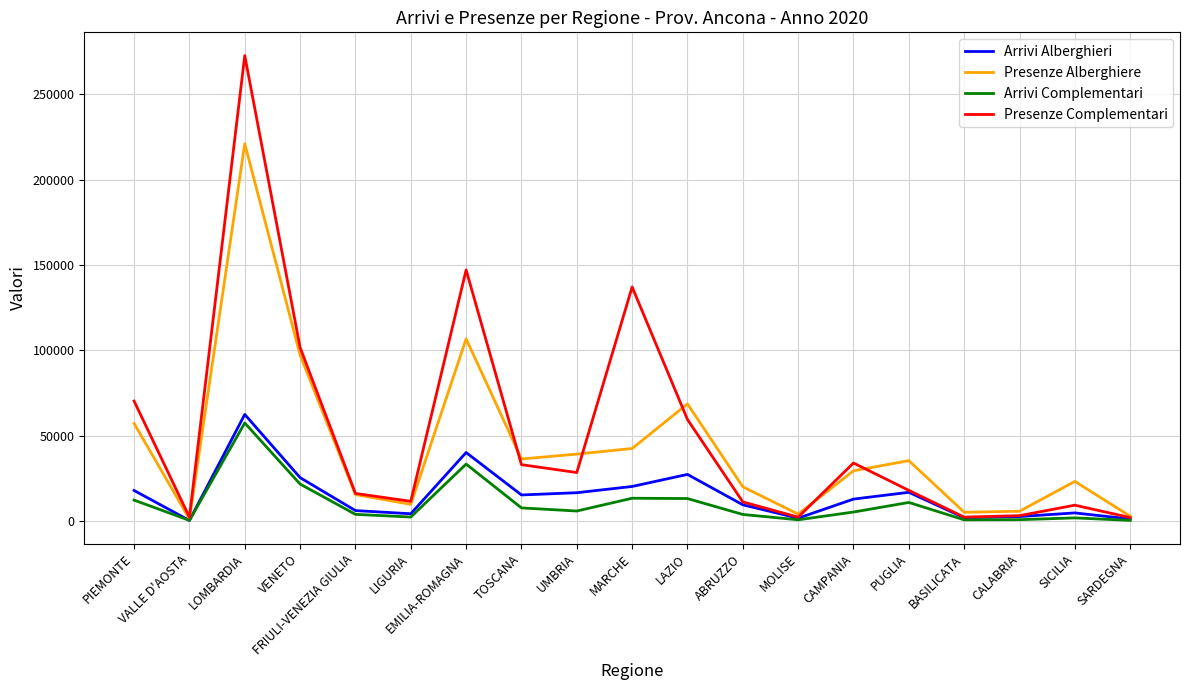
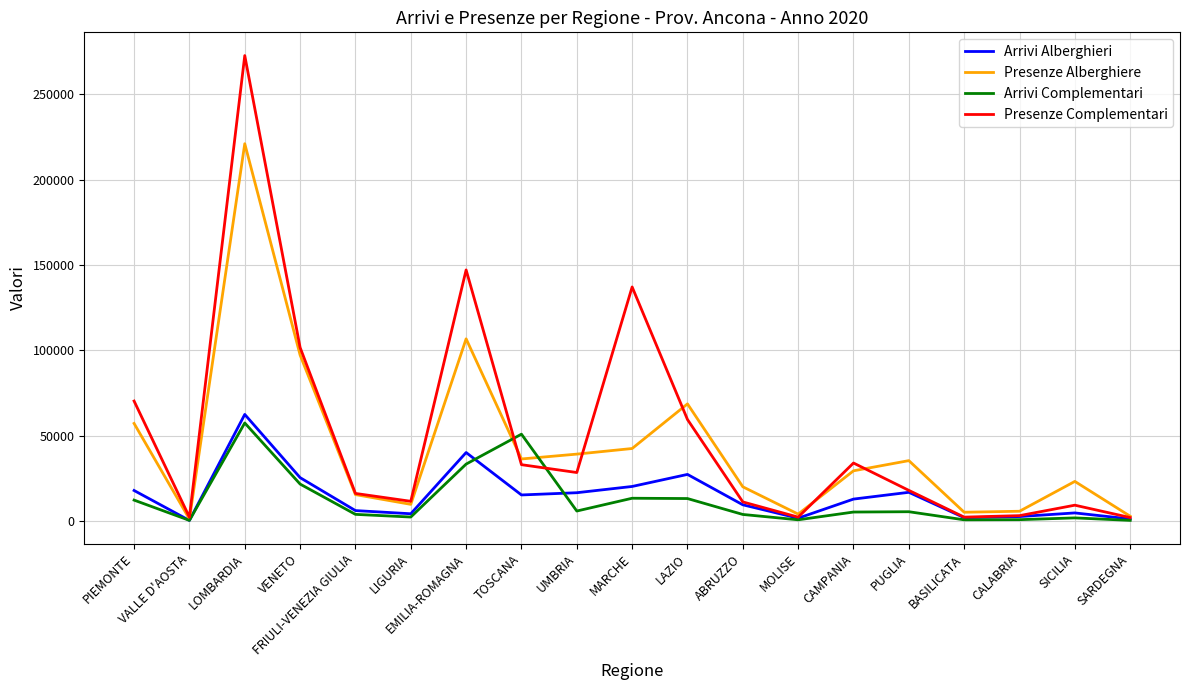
  {
    "Arrivi Alberghieri": {
      "PIEMONTE": 18000,
      "LOMBARDIA": 62000,
      "VENETO": 25000,
      "FRIULI-VENEZIA GIULIA": 6000,
      "LIGURIA": 4000,
      "EMILIA-ROMAGNA": 40000,
      "TOSCANA": 15000,
      "UMBRIA": 17000,
      "MARCHE": 20000,
      "LAZIO": 27000,
      "ABRUZZO": 9000,
      "CAMPANIA": 13000,
      "SICILIA": 5000
    },
    "Presenze Alberghiere": {
      "PIEMONTE": 57000,
      "LOMBARDIA": 221000,
      "VENETO": 97000,
      "LIGURIA": 10000,
      "EMILIA-ROMAGNA": 107000,
      "TOSCANA": 36000,
      "UMBRIA": 39000,
      "MARCHE": 42000,
      "LAZIO": 69000,
      "ABRUZZO": 20000,
      "MOLISE": 4000,
      "CAMPANIA": 29000,
      "PUGLIA": 35000,
      "BASILICATA": 5000,
      "CALABRIA": 6000,
      "SICILIA": 23000
    },
    "Arrivi Complementari": {
      "PIEMONTE": 12000,
      "LOMBARDIA": 57000,
      "VENETO": 22000,
      "FRIULI-VENEZIA GIULIA": 4000,
      "LIGURIA": 2000,
      "EMILIA-ROMAGNA": 33000,
-     "TOSCANA": 8000,
+     "TOSCANA": 51000,
      "UMBRIA": 6000,
      "MARCHE": 13000,
      "LAZIO": 13000,
      "ABRUZZO": 4000,
      "CAMPANIA": 5000,
-     "PUGLIA": 11000,
+     "PUGLIA": 5000,
      "CALABRIA": 1000,
      "SICILIA": 2000
    },
    "Presenze Complementari": {
      "PIEMONTE": 70000,
      "LOMBARDIA": 273000,
      "VENETO": 102000,
      "LIGURIA": 12000,
      "EMILIA-ROMAGNA": 147000,
      "TOSCANA": 33000,
      "UMBRIA": 28000,
      "MARCHE": 137000,
      "LAZIO": 59000,
      "ABRUZZO": 11000,
      "CAMPANIA": 34000,
      "SICILIA": 9000
    }
  }
